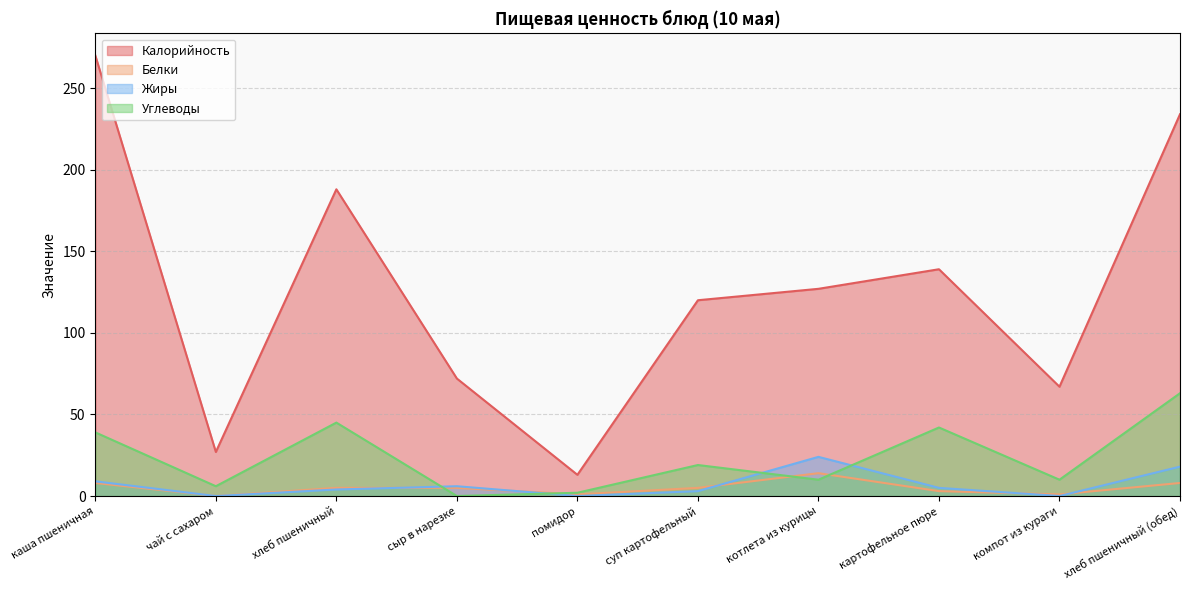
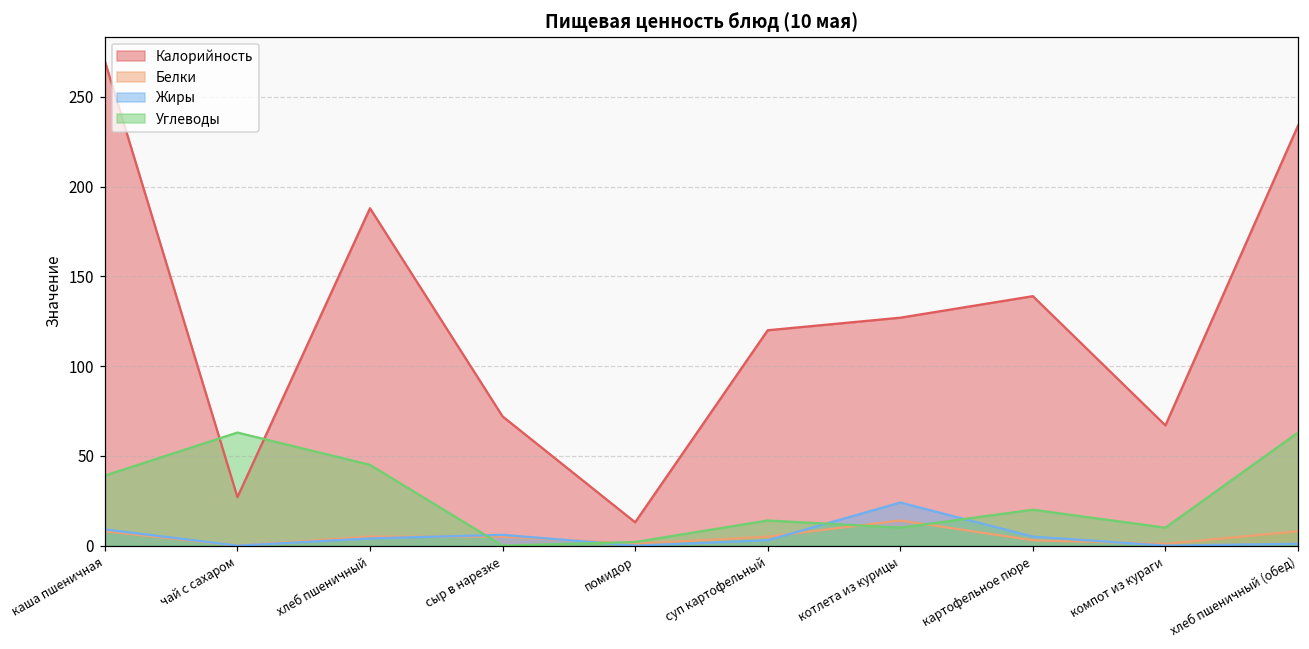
  {
    "Жиры": {
      "суп картофельный": 3,
      "котлета из курицы": 24,
      "картофельное пюре": 5,
-     "хлеб пшеничный (обед)": 18
+     "хлеб пшеничный (обед)": 1
    },
    "Углеводы": {
      "каша пшеничная": 39,
-     "чай с сахаром": 6,
+     "чай с сахаром": 63,
      "хлеб пшеничный": 45,
      "сыр в нарезке": 0,
-     "суп картофельный": 19,
+     "суп картофельный": 14,
      "котлета из курицы": 10,
-     "картофельное пюре": 42,
+     "картофельное пюре": 20,
      "компот из кураги": 10,
      "хлеб пшеничный (обед)": 63
    }
  }
